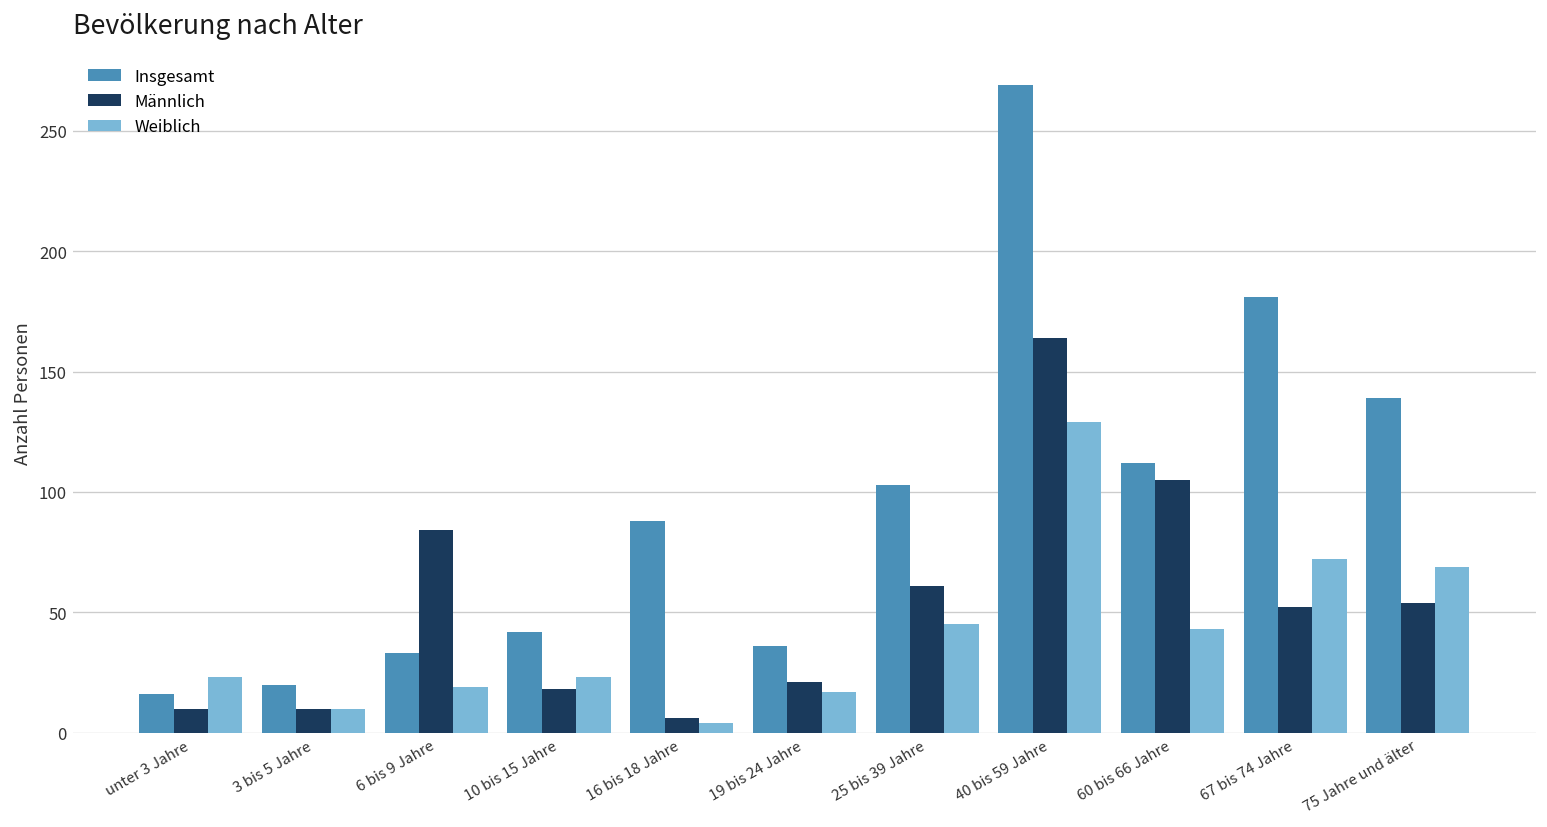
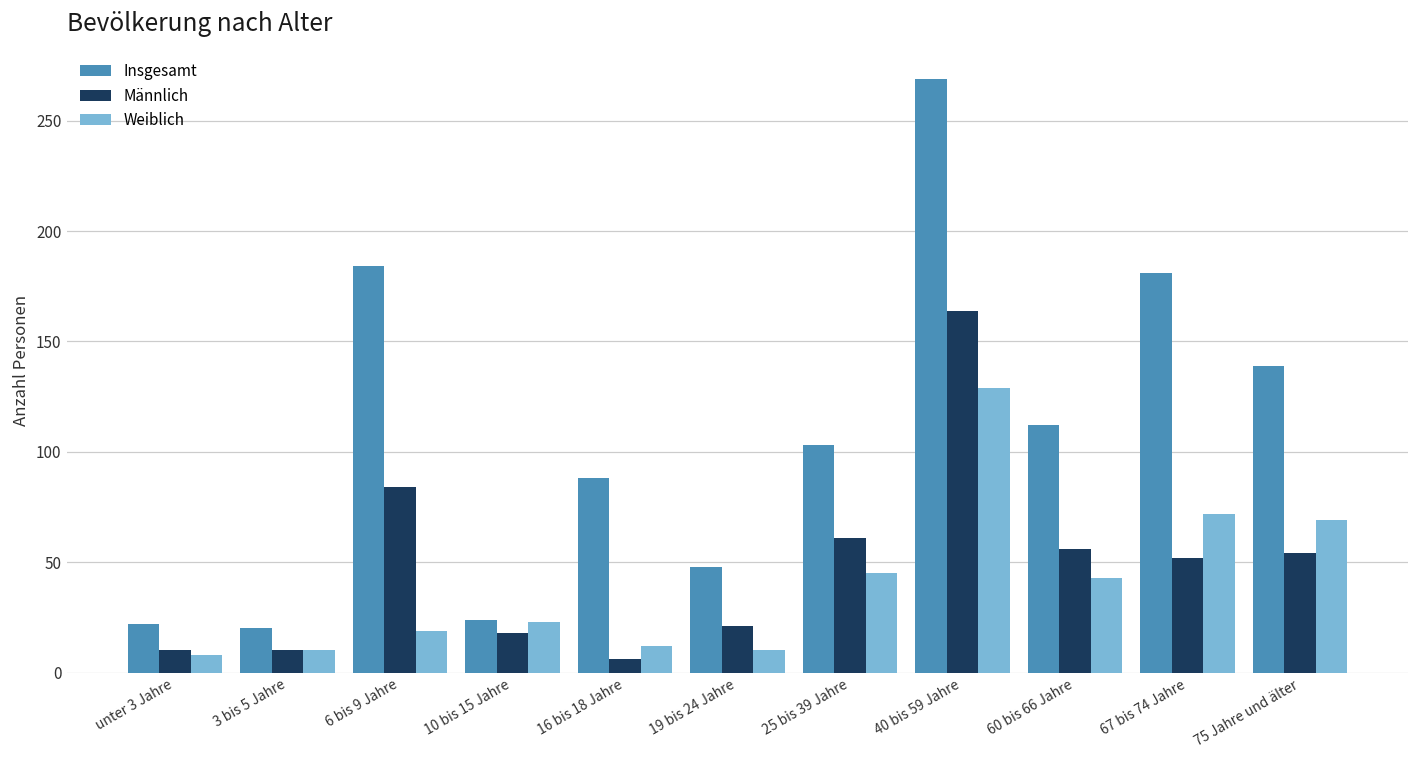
  {
    "Insgesamt": {
-     "unter 3 Jahre": 16,
+     "unter 3 Jahre": 22,
      "3 bis 5 Jahre": 20,
-     "6 bis 9 Jahre": 33,
-     "10 bis 15 Jahre": 42,
+     "6 bis 9 Jahre": 184,
+     "10 bis 15 Jahre": 24,
      "16 bis 18 Jahre": 88,
-     "19 bis 24 Jahre": 36,
+     "19 bis 24 Jahre": 48,
      "25 bis 39 Jahre": 103,
      "40 bis 59 Jahre": 269,
      "60 bis 66 Jahre": 112,
      "67 bis 74 Jahre": 181,
      "75 Jahre und älter": 139
    },
    "Männlich": {
      "unter 3 Jahre": 10,
      "3 bis 5 Jahre": 10,
      "6 bis 9 Jahre": 84,
      "10 bis 15 Jahre": 18,
      "16 bis 18 Jahre": 6,
      "19 bis 24 Jahre": 21,
      "25 bis 39 Jahre": 61,
      "40 bis 59 Jahre": 164,
-     "60 bis 66 Jahre": 105,
+     "60 bis 66 Jahre": 56,
      "67 bis 74 Jahre": 52,
      "75 Jahre und älter": 54
    },
    "Weiblich": {
-     "unter 3 Jahre": 23,
+     "unter 3 Jahre": 8,
      "3 bis 5 Jahre": 10,
      "6 bis 9 Jahre": 19,
      "10 bis 15 Jahre": 23,
-     "16 bis 18 Jahre": 4,
-     "19 bis 24 Jahre": 17,
+     "16 bis 18 Jahre": 12,
+     "19 bis 24 Jahre": 10,
      "25 bis 39 Jahre": 45,
      "40 bis 59 Jahre": 129,
      "60 bis 66 Jahre": 43,
      "67 bis 74 Jahre": 72,
      "75 Jahre und älter": 69
    }
  }
